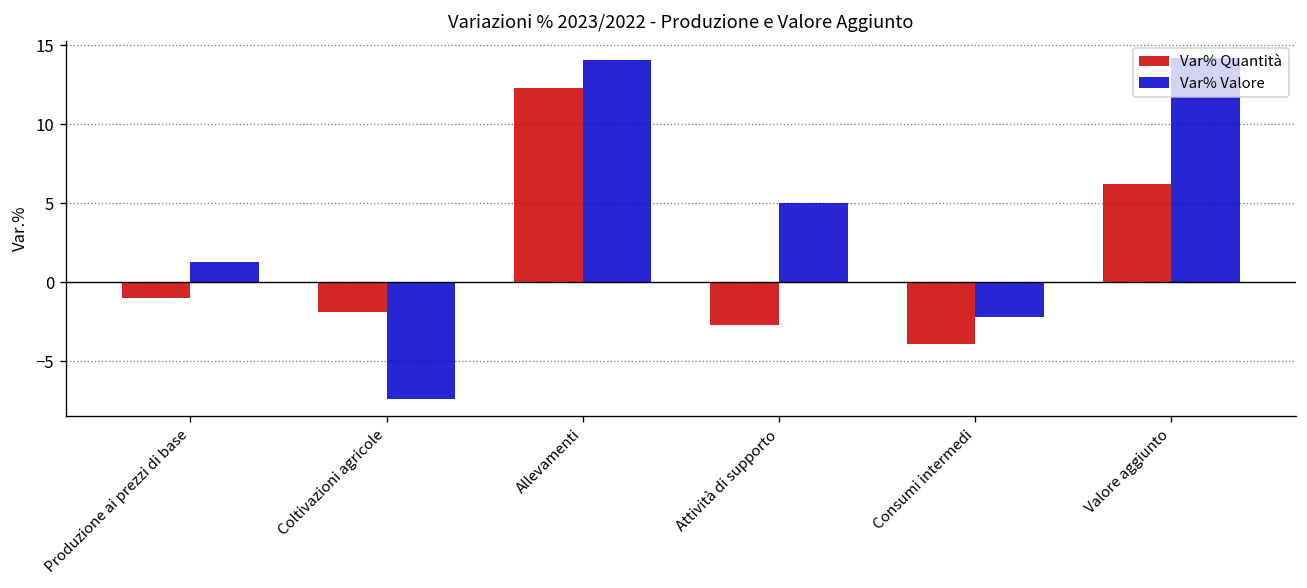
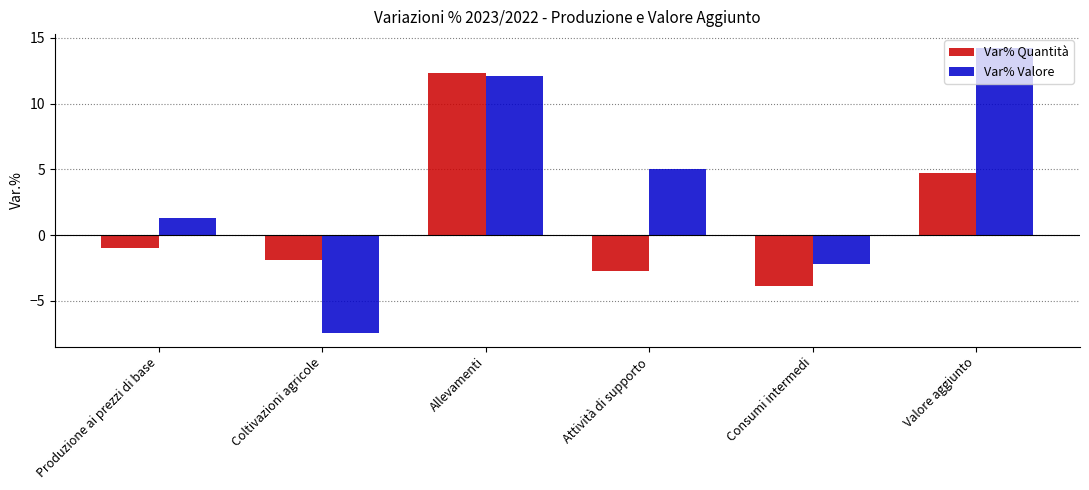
  {
    "Var% Quantità": {
      "Produzione ai prezzi di base": -1.0,
      "Coltivazioni agricole": -1.9,
      "Allevamenti": 12.3,
      "Attività di supporto": -2.7,
      "Consumi intermedi": -3.9,
-     "Valore aggiunto": 6.2
+     "Valore aggiunto": 4.7
    },
    "Var% Valore": {
      "Produzione ai prezzi di base": 1.3,
      "Coltivazioni agricole": -7.4,
-     "Allevamenti": 14.1,
+     "Allevamenti": 12.1,
      "Attività di supporto": 5.0,
      "Consumi intermedi": -2.2
    }
  }
